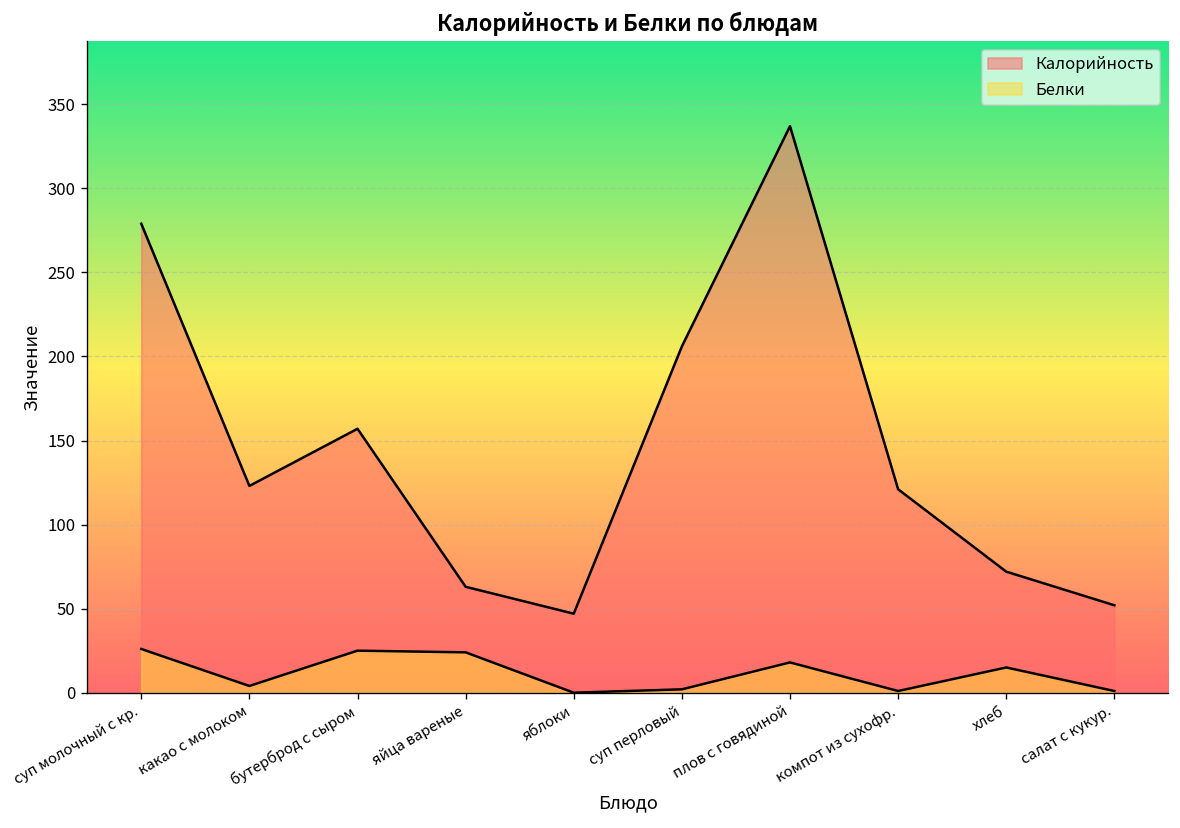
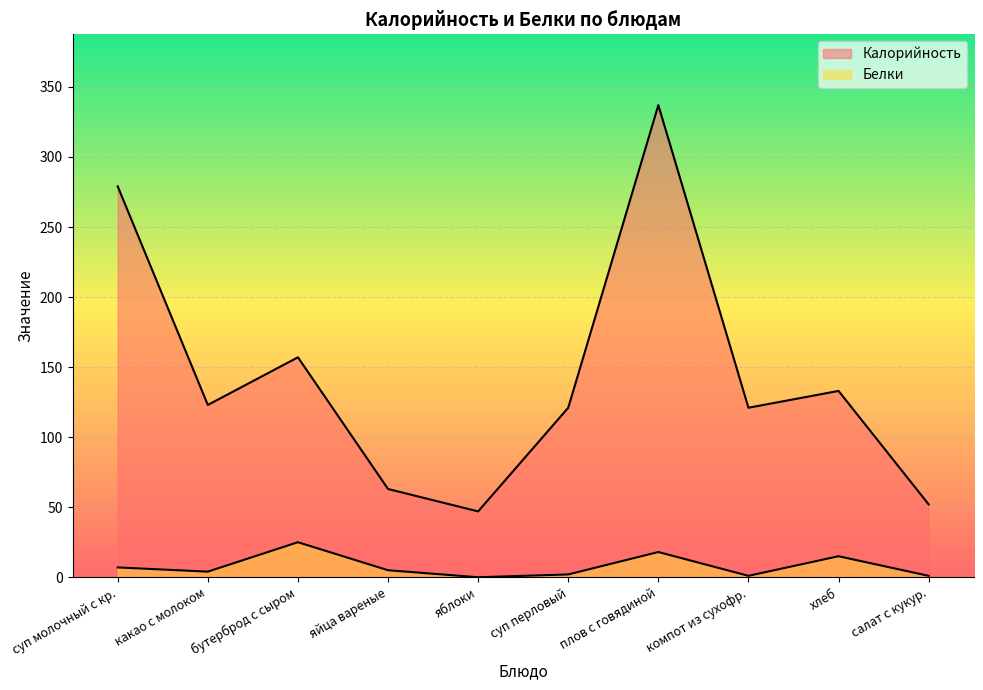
  {
    "Калорийность": {
      "суп молочный с кр.": 279,
      "какао с молоком": 123,
      "бутерброд с сыром": 157,
      "яйца вареные": 63,
      "яблоки": 47,
-     "суп перловый": 206,
+     "суп перловый": 121,
      "плов с говядиной": 337,
      "компот из сухофр.": 121,
-     "хлеб": 72,
+     "хлеб": 133,
      "салат с кукур.": 52
    },
    "Белки": {
-     "суп молочный с кр.": 26,
+     "суп молочный с кр.": 7,
      "какао с молоком": 4,
      "бутерброд с сыром": 25,
-     "яйца вареные": 24,
+     "яйца вареные": 5,
      "яблоки": 0,
      "суп перловый": 2,
      "плов с говядиной": 18,
      "компот из сухофр.": 1,
      "хлеб": 15,
      "салат с кукур.": 1
    }
  }
